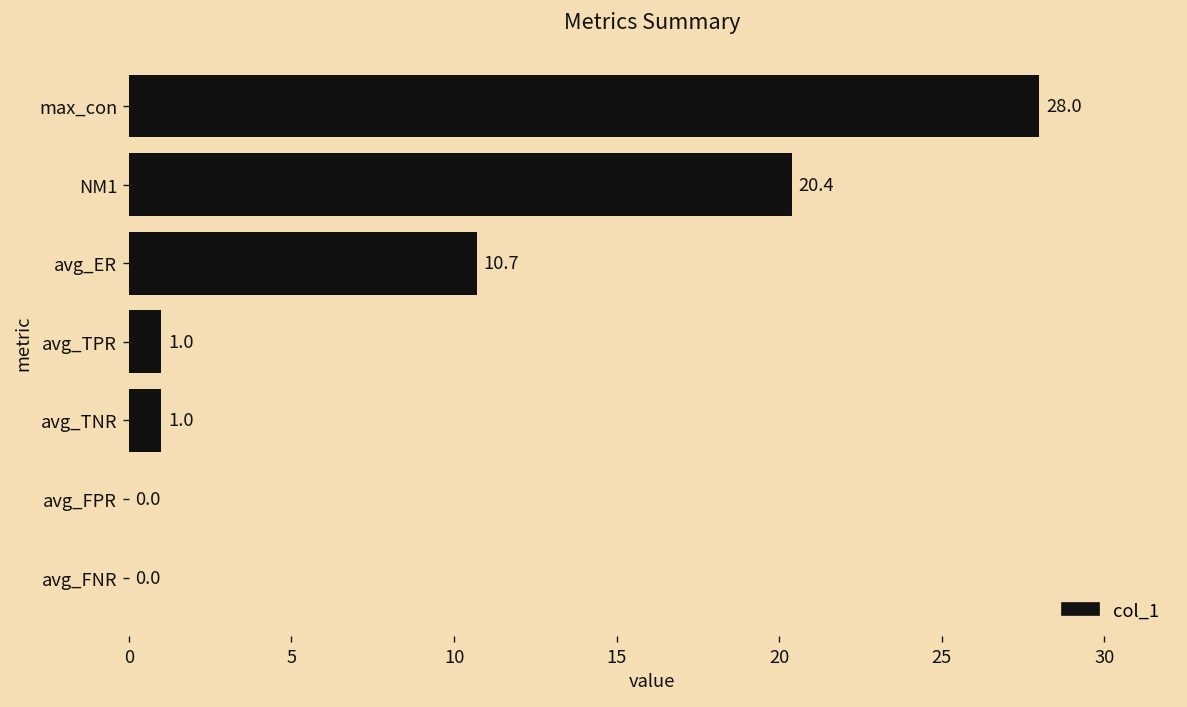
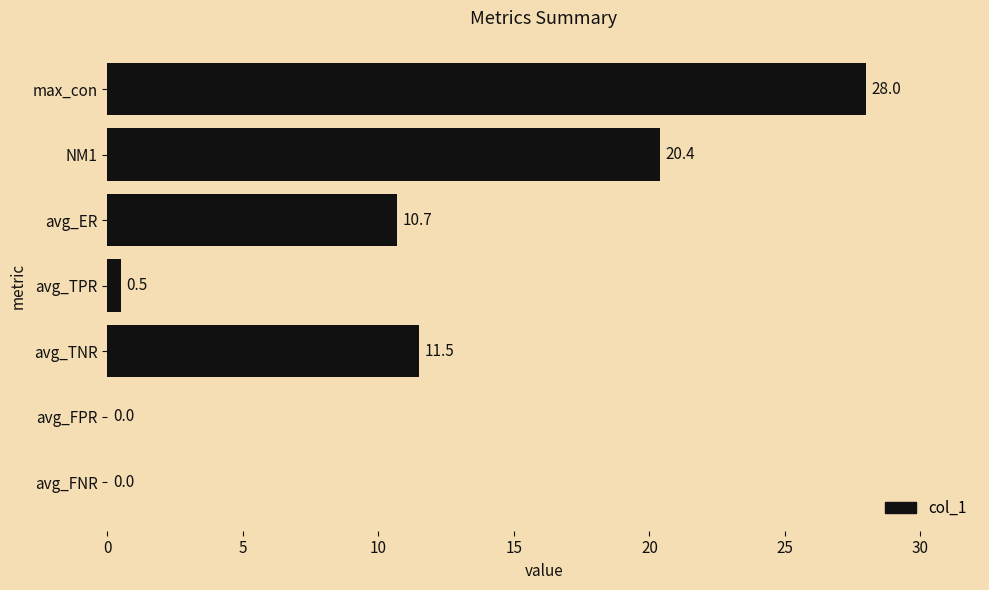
  {
    "max_con": 28.0,
    "NM1": 20.4,
    "avg_ER": 10.7,
-   "avg_TPR": 1.0,
-   "avg_TNR": 1.0,
+   "avg_TPR": 0.5,
+   "avg_TNR": 11.5,
    "avg_FPR": 0.0,
    "avg_FNR": 0.0
  }
